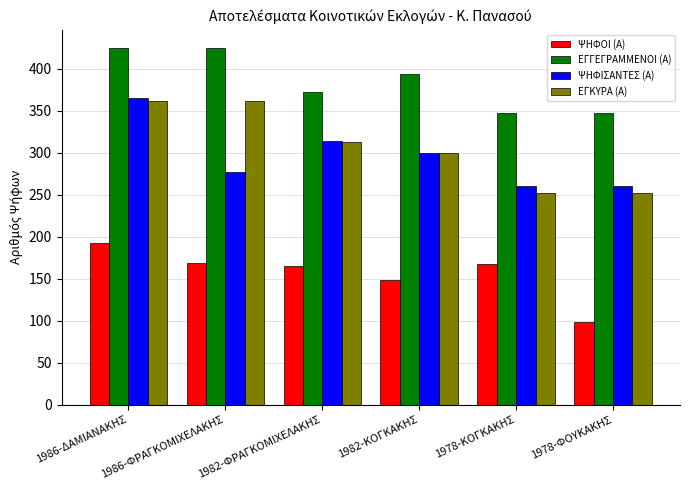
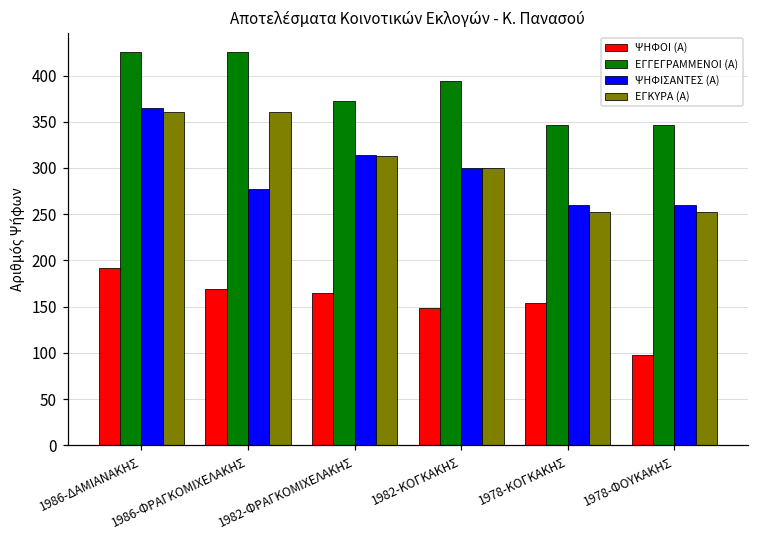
  {
    "ΨΗΦΟΙ (Α)": {
      "1986-ΔΑΜΙΑΝΑΚΗΣ": 190,
      "1986-ΦΡΑΓΚΟΜΙΧΕΛΑΚΗΣ": 170,
      "1982-ΦΡΑΓΚΟΜΙΧΕΛΑΚΗΣ": 170,
      "1982-ΚΟΓΚΑΚΗΣ": 150,
-     "1978-ΚΟΓΚΑΚΗΣ": 170,
+     "1978-ΚΟΓΚΑΚΗΣ": 150,
      "1978-ΦΟΥΚΑΚΗΣ": 100
    },
    "ΕΓΓΕΓΡΑΜΜΕΝΟΙ (Α)": {
      "1986-ΔΑΜΙΑΝΑΚΗΣ": 430,
      "1986-ΦΡΑΓΚΟΜΙΧΕΛΑΚΗΣ": 430,
      "1982-ΦΡΑΓΚΟΜΙΧΕΛΑΚΗΣ": 370,
      "1982-ΚΟΓΚΑΚΗΣ": 390,
      "1978-ΚΟΓΚΑΚΗΣ": 350,
      "1978-ΦΟΥΚΑΚΗΣ": 350
    },
    "ΨΗΦΙΣΑΝΤΕΣ (Α)": {
      "1986-ΔΑΜΙΑΝΑΚΗΣ": 370,
      "1986-ΦΡΑΓΚΟΜΙΧΕΛΑΚΗΣ": 280,
      "1982-ΦΡΑΓΚΟΜΙΧΕΛΑΚΗΣ": 310,
      "1982-ΚΟΓΚΑΚΗΣ": 300,
      "1978-ΚΟΓΚΑΚΗΣ": 260,
      "1978-ΦΟΥΚΑΚΗΣ": 260
    },
    "ΕΓΚΥΡΑ (Α)": {
      "1986-ΔΑΜΙΑΝΑΚΗΣ": 360,
      "1986-ΦΡΑΓΚΟΜΙΧΕΛΑΚΗΣ": 360,
      "1982-ΦΡΑΓΚΟΜΙΧΕΛΑΚΗΣ": 310,
      "1982-ΚΟΓΚΑΚΗΣ": 300,
      "1978-ΚΟΓΚΑΚΗΣ": 250,
      "1978-ΦΟΥΚΑΚΗΣ": 250
    }
  }
